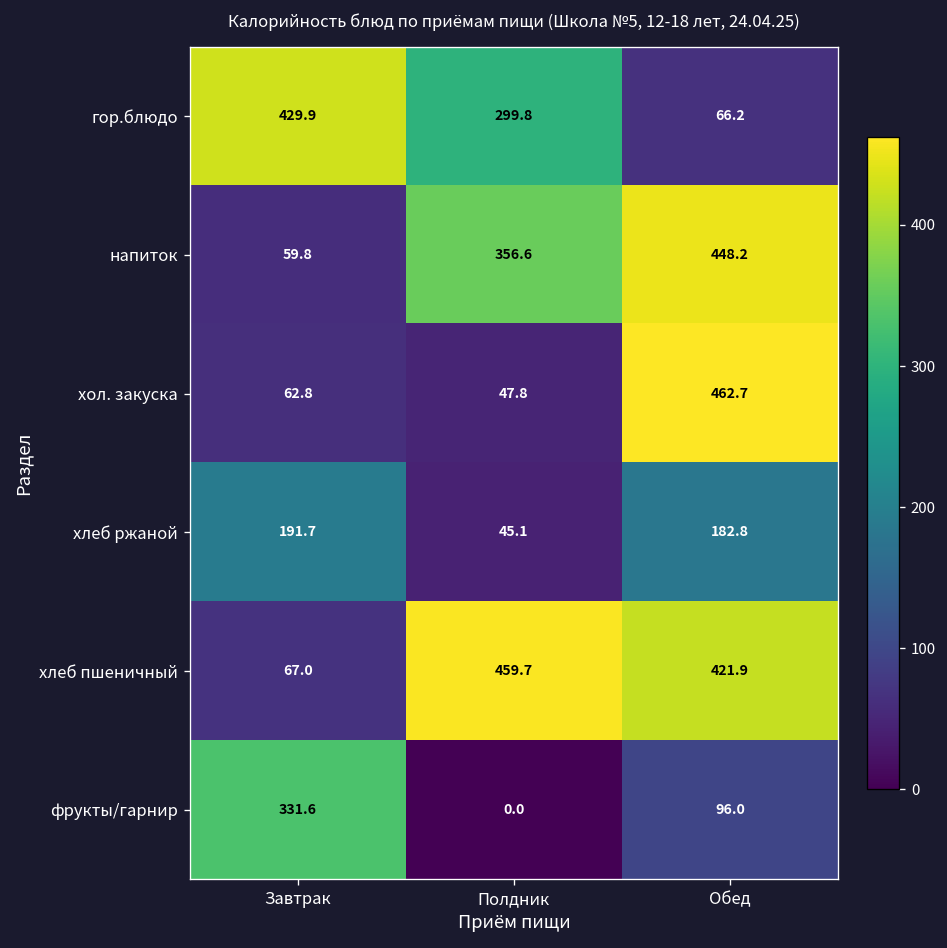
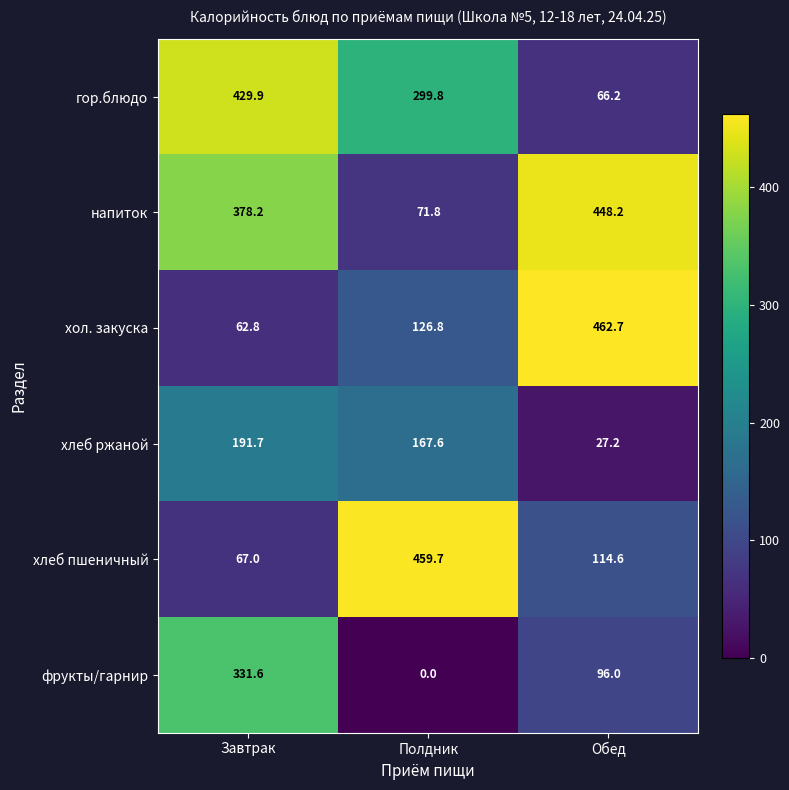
  {
    "гор.блюдо": {
      "Завтрак": 429.9,
      "Полдник": 299.8,
      "Обед": 66.2
    },
    "напиток": {
-     "Завтрак": 59.8,
-     "Полдник": 356.6,
+     "Завтрак": 378.2,
+     "Полдник": 71.8,
      "Обед": 448.2
    },
    "хол. закуска": {
      "Завтрак": 62.8,
-     "Полдник": 47.8,
+     "Полдник": 126.8,
      "Обед": 462.7
    },
    "хлеб ржаной": {
      "Завтрак": 191.7,
-     "Полдник": 45.1,
-     "Обед": 182.8
+     "Полдник": 167.6,
+     "Обед": 27.2
    },
    "хлеб пшеничный": {
      "Завтрак": 67.0,
      "Полдник": 459.7,
-     "Обед": 421.9
+     "Обед": 114.6
    },
    "фрукты/гарнир": {
      "Завтрак": 331.6,
      "Полдник": 0.0,
      "Обед": 96.0
    }
  }
